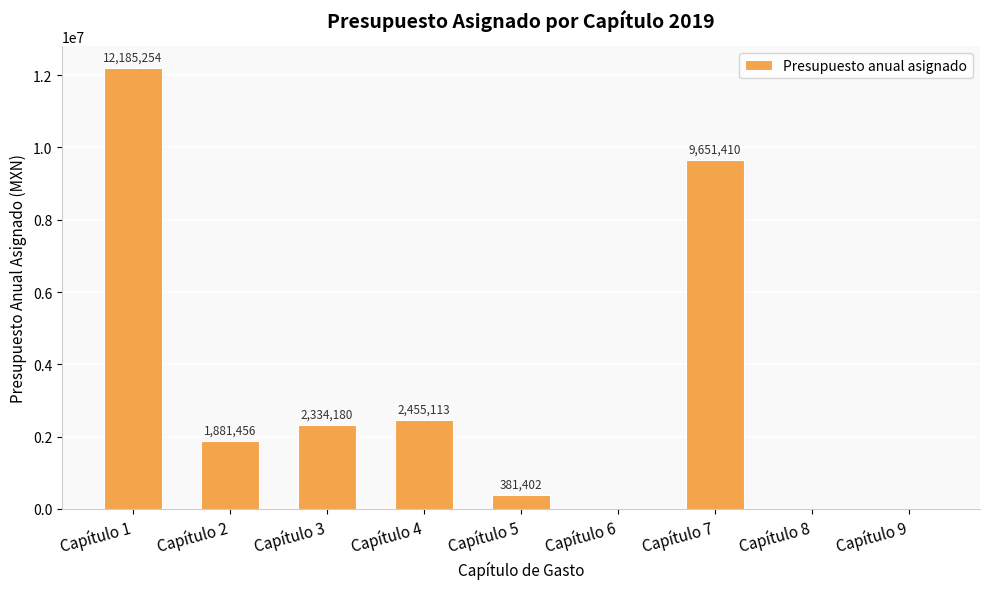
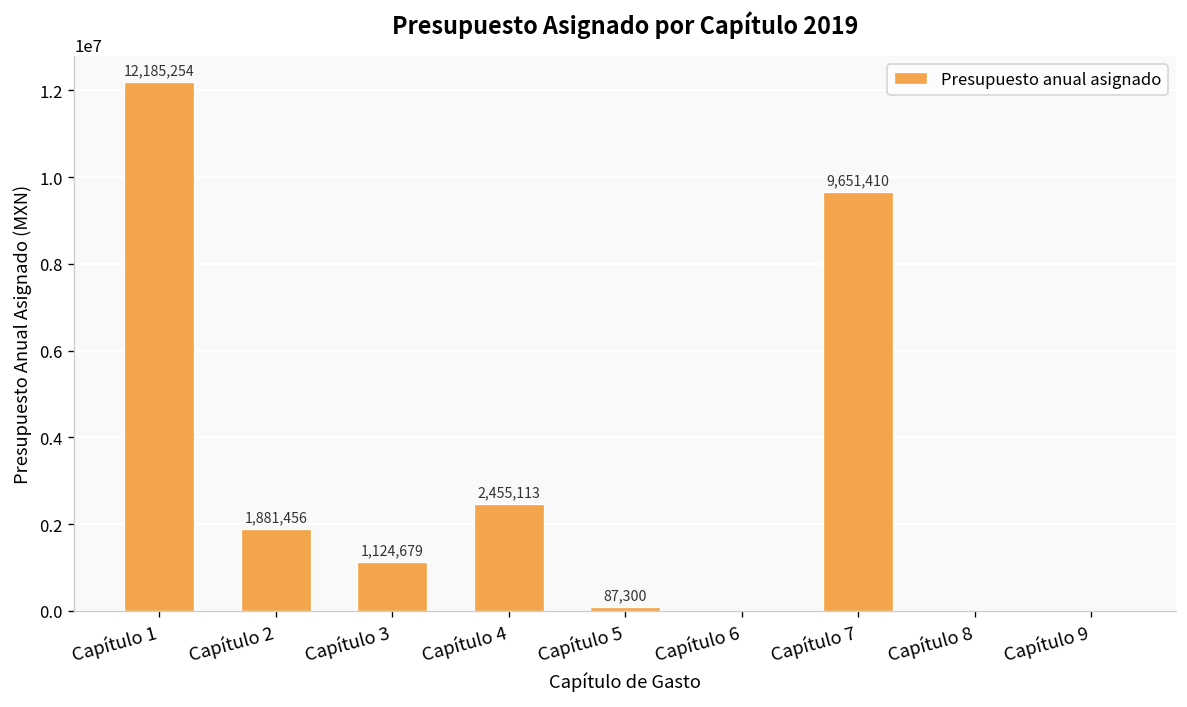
  {
    "Capítulo 1": "12,185,254",
    "Capítulo 2": "1,881,456",
-   "Capítulo 3": "2,334,180",
+   "Capítulo 3": "1,124,679",
    "Capítulo 4": "2,455,113",
-   "Capítulo 5": "381,402",
+   "Capítulo 5": "87,300",
    "Capítulo 7": "9,651,410"
  }
